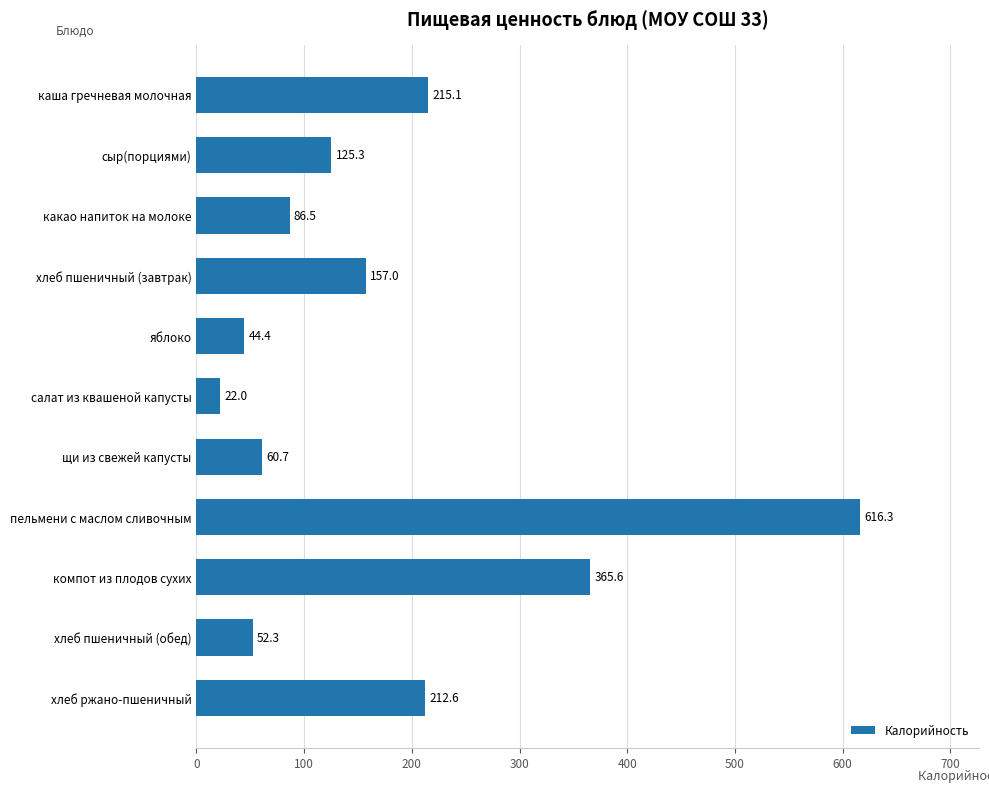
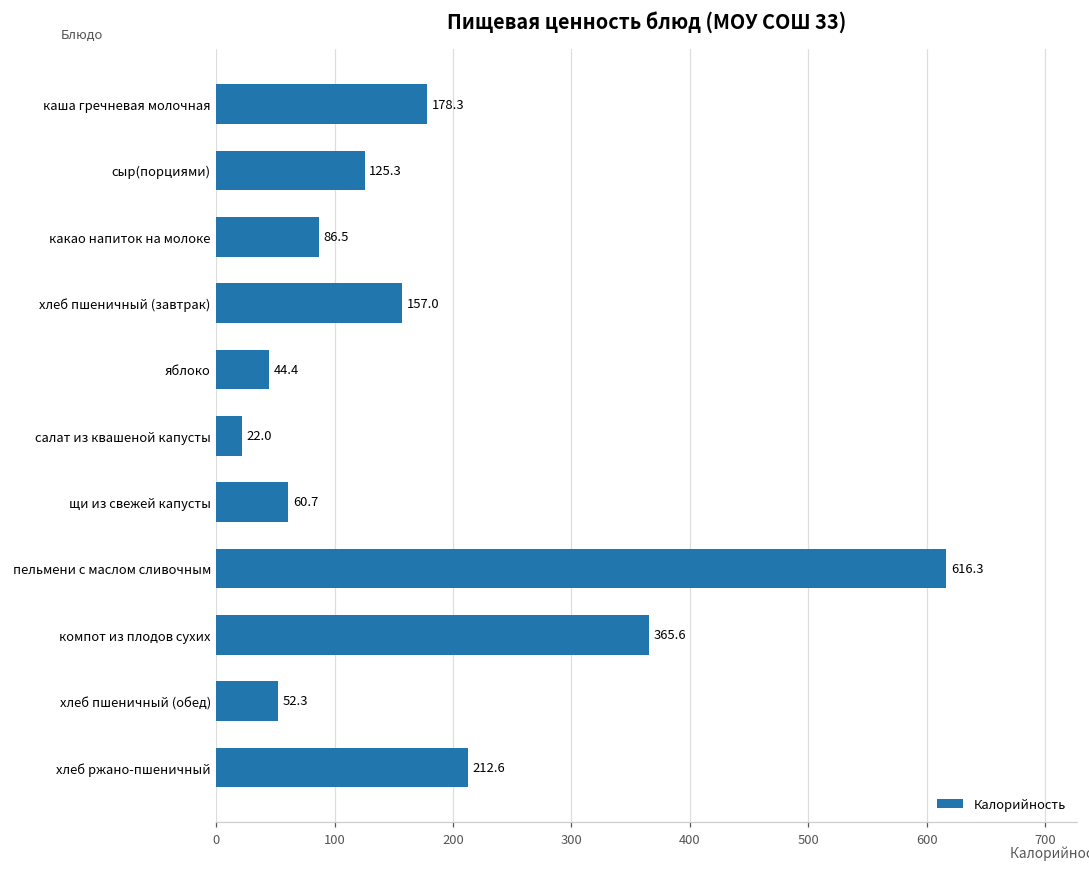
  {
-   "каша гречневая молочная": 215.1,
+   "каша гречневая молочная": 178.3,
    "сыр(порциями)": 125.3,
    "какао напиток на молоке": 86.5,
    "хлеб пшеничный (завтрак)": 157.0,
    "яблоко": 44.4,
    "салат из квашеной капусты": 22.0,
    "щи из свежей капусты": 60.7,
    "пельмени с маслом сливочным": 616.3,
    "компот из плодов сухих": 365.6,
    "хлеб пшеничный (обед)": 52.3,
    "хлеб ржано-пшеничный": 212.6
  }
